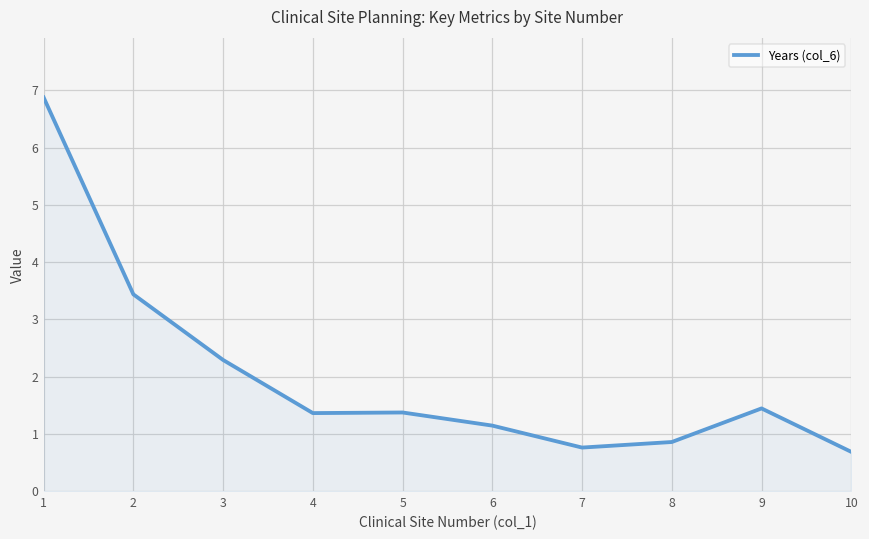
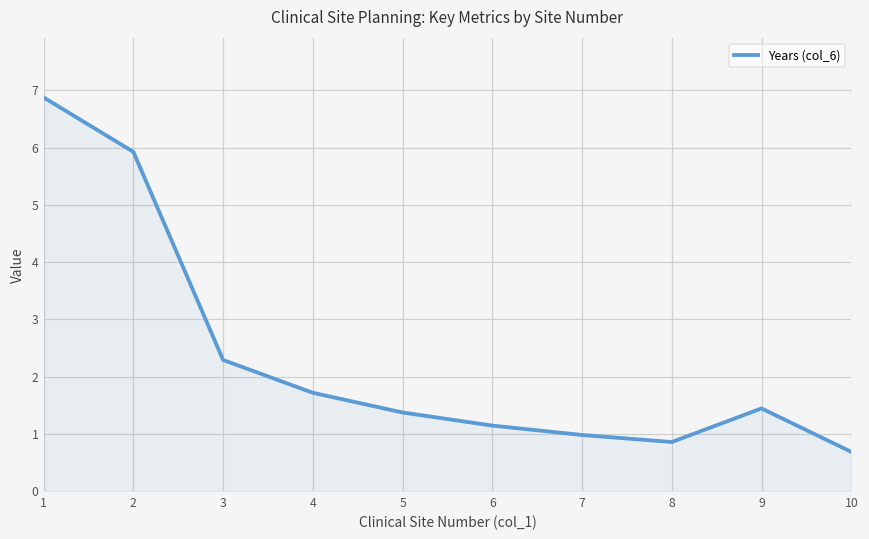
  {
    "1": 6.9,
-   "2": 3.4,
+   "2": 5.9,
    "3": 2.3,
-   "4": 1.4,
+   "4": 1.7,
    "5": 1.4,
    "6": 1.1,
-   "7": 0.8,
+   "7": 1.0,
    "8": 0.9,
    "9": 1.4,
    "10": 0.7
  }
